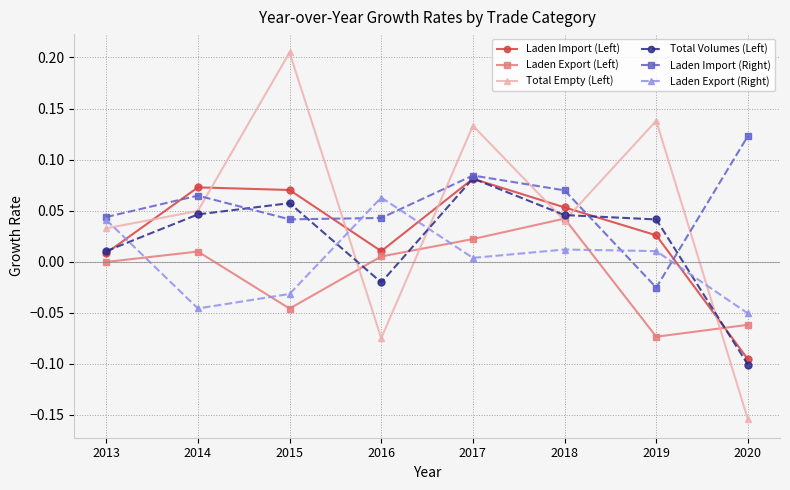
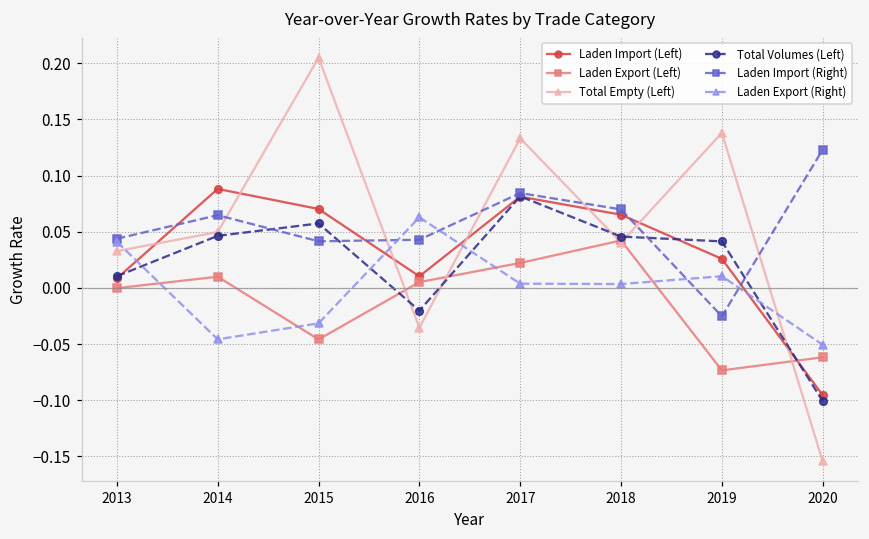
  {
    "Laden Import (Left)": {
-     "2014": 0.073,
+     "2014": 0.088,
      "2015": 0.070,
      "2016": 0.010,
-     "2018": 0.053,
+     "2018": 0.065,
      "2019": 0.026,
      "2020": -0.096
    },
    "Laden Export (Left)": {
      "2013": 0.000,
      "2014": 0.010,
      "2015": -0.046,
      "2016": 0.005,
      "2017": 0.022,
      "2019": -0.073,
      "2020": -0.062
    },
    "Total Empty (Left)": {
      "2013": 0.033,
      "2014": 0.050,
      "2015": 0.205,
-     "2016": -0.075,
+     "2016": -0.035,
      "2017": 0.133,
      "2019": 0.138,
      "2020": -0.154
    },
    "Total Volumes (Left)": {
      "2014": 0.046,
      "2015": 0.057,
      "2016": -0.020,
      "2018": 0.046,
      "2019": 0.041,
      "2020": -0.101
    },
    "Laden Import (Right)": {
      "2013": 0.044,
      "2014": 0.065,
      "2015": 0.041,
      "2016": 0.043,
      "2017": 0.084,
      "2018": 0.070,
      "2019": -0.025,
      "2020": 0.123
    },
    "Laden Export (Right)": {
      "2013": 0.041,
      "2014": -0.046,
      "2015": -0.032,
      "2016": 0.063,
      "2017": 0.004,
-     "2018": 0.012,
+     "2018": 0.003,
      "2019": 0.010,
      "2020": -0.051
    }
  }
